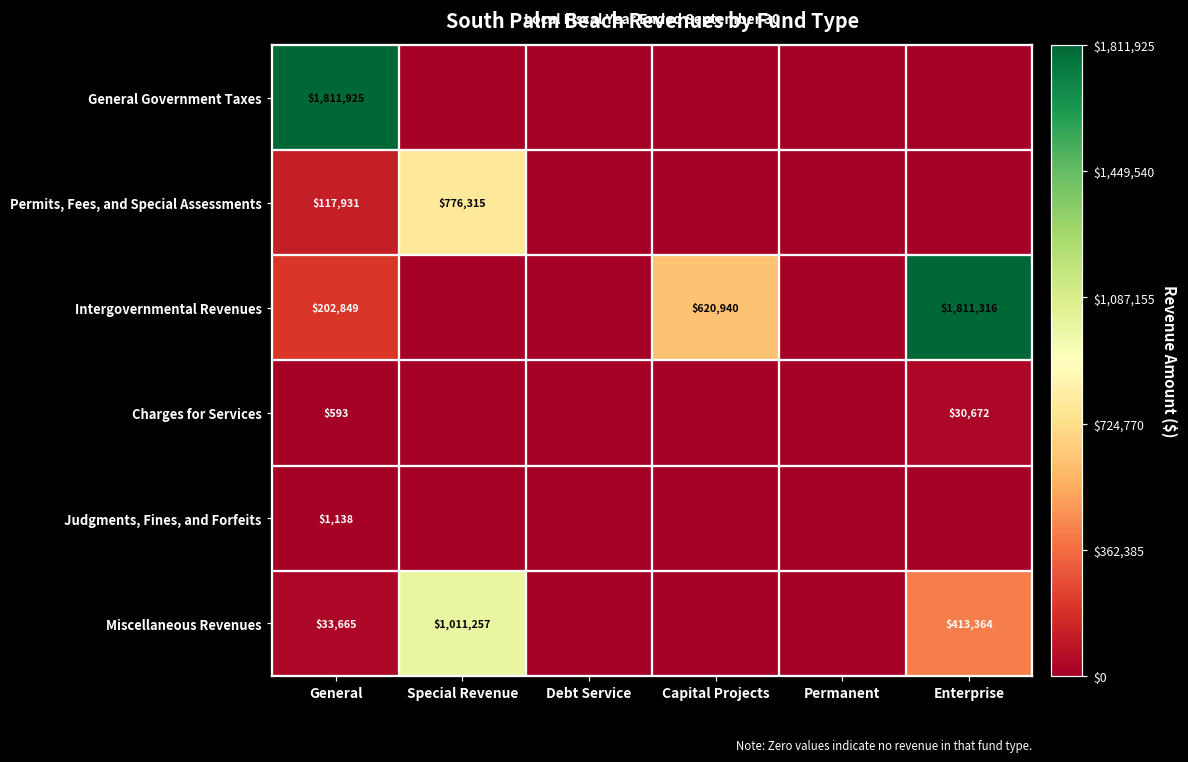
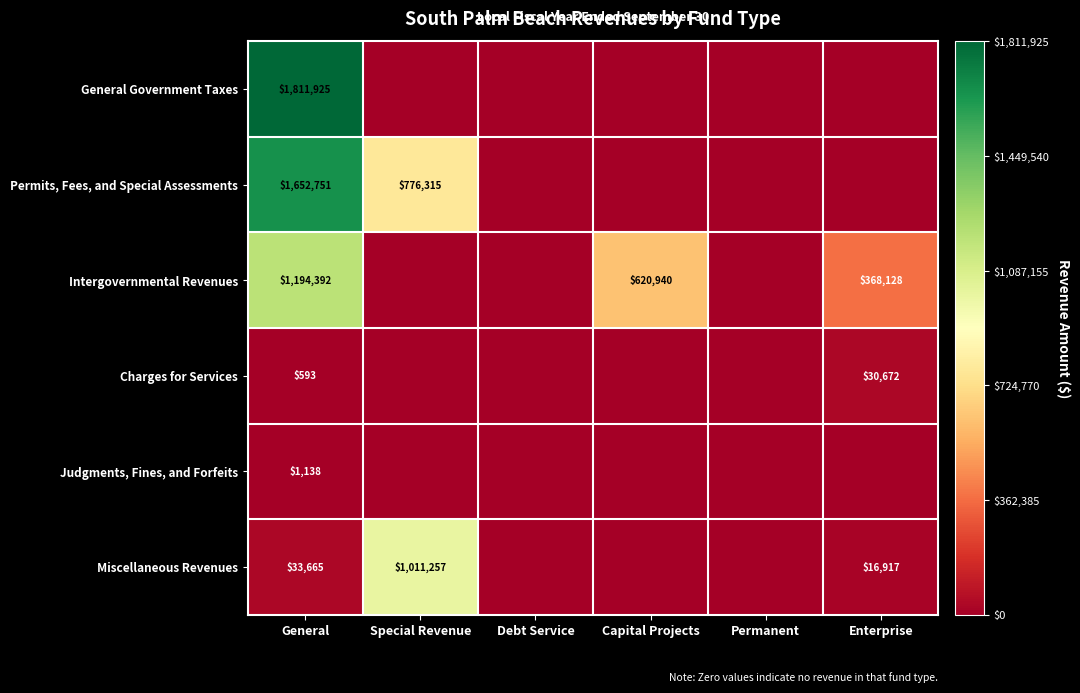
  {
    "General Government Taxes": {
      "General": "$1,811,925"
    },
    "Permits, Fees, and Special Assessments": {
-     "General": "$117,931",
+     "General": "$1,652,751",
      "Special Revenue": "$776,315"
    },
    "Intergovernmental Revenues": {
-     "General": "$202,849",
+     "General": "$1,194,392",
      "Capital Projects": "$620,940",
-     "Enterprise": "$1,811,316"
+     "Enterprise": "$368,128"
    },
    "Charges for Services": {
      "General": "$593",
      "Enterprise": "$30,672"
    },
    "Judgments, Fines, and Forfeits": {
      "General": "$1,138"
    },
    "Miscellaneous Revenues": {
      "General": "$33,665",
      "Special Revenue": "$1,011,257",
-     "Enterprise": "$413,364"
+     "Enterprise": "$16,917"
    }
  }
